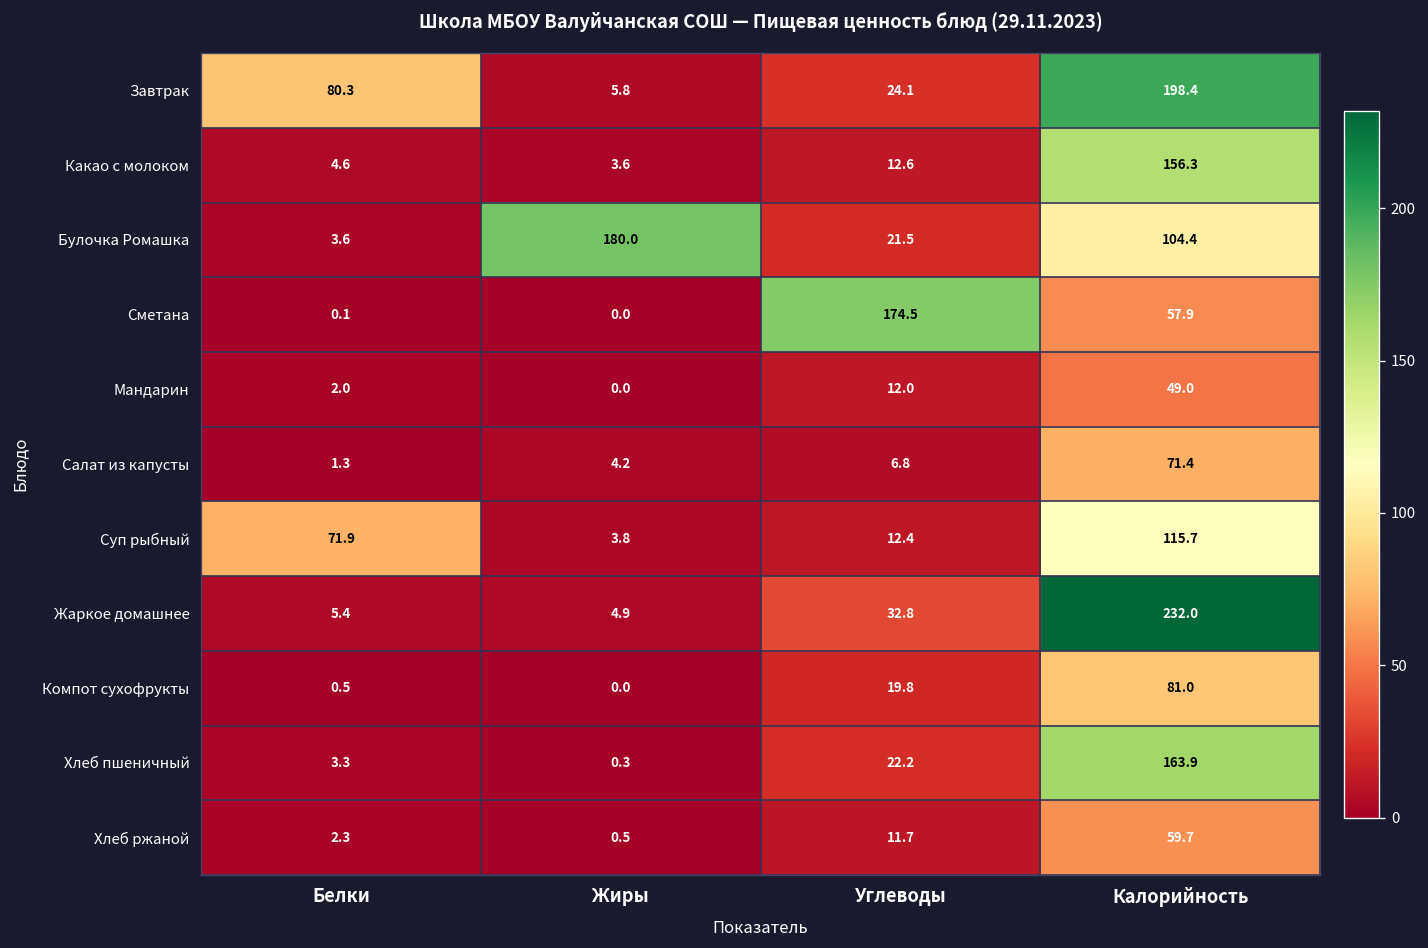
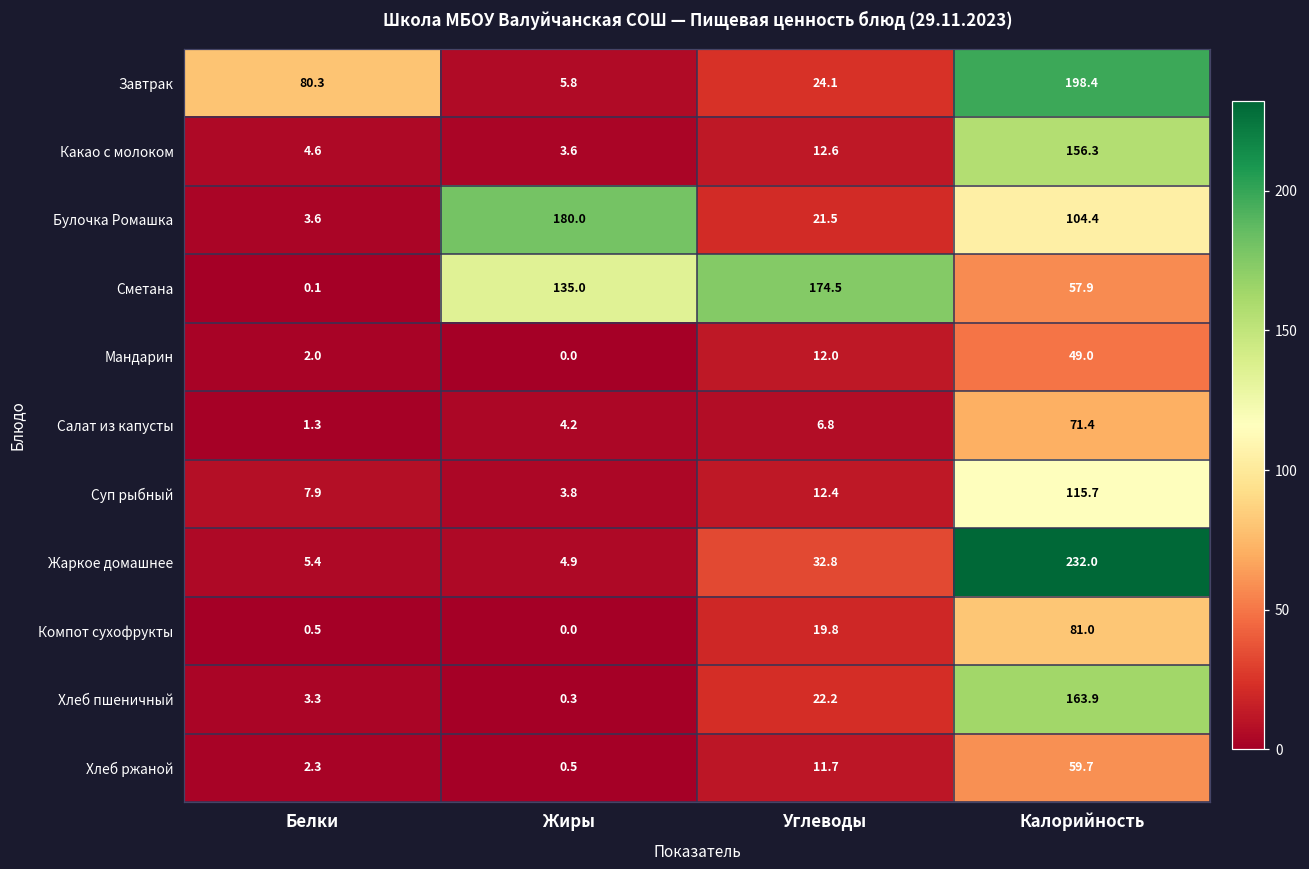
  {
    "Завтрак": {
      "Белки": 80.3,
      "Жиры": 5.8,
      "Углеводы": 24.1,
      "Калорийность": 198.4
    },
    "Какао с молоком": {
      "Белки": 4.6,
      "Жиры": 3.6,
      "Углеводы": 12.6,
      "Калорийность": 156.3
    },
    "Булочка Ромашка": {
      "Белки": 3.6,
      "Жиры": 180.0,
      "Углеводы": 21.5,
      "Калорийность": 104.4
    },
    "Сметана": {
      "Белки": 0.1,
-     "Жиры": 0.0,
+     "Жиры": 135.0,
      "Углеводы": 174.5,
      "Калорийность": 57.9
    },
    "Мандарин": {
      "Белки": 2.0,
      "Жиры": 0.0,
      "Углеводы": 12.0,
      "Калорийность": 49.0
    },
    "Салат из капусты": {
      "Белки": 1.3,
      "Жиры": 4.2,
      "Углеводы": 6.8,
      "Калорийность": 71.4
    },
    "Суп рыбный": {
-     "Белки": 71.9,
+     "Белки": 7.9,
      "Жиры": 3.8,
      "Углеводы": 12.4,
      "Калорийность": 115.7
    },
    "Жаркое домашнее": {
      "Белки": 5.4,
      "Жиры": 4.9,
      "Углеводы": 32.8,
      "Калорийность": 232.0
    },
    "Компот сухофрукты": {
      "Белки": 0.5,
      "Жиры": 0.0,
      "Углеводы": 19.8,
      "Калорийность": 81.0
    },
    "Хлеб пшеничный": {
      "Белки": 3.3,
      "Жиры": 0.3,
      "Углеводы": 22.2,
      "Калорийность": 163.9
    },
    "Хлеб ржаной": {
      "Белки": 2.3,
      "Жиры": 0.5,
      "Углеводы": 11.7,
      "Калорийность": 59.7
    }
  }
